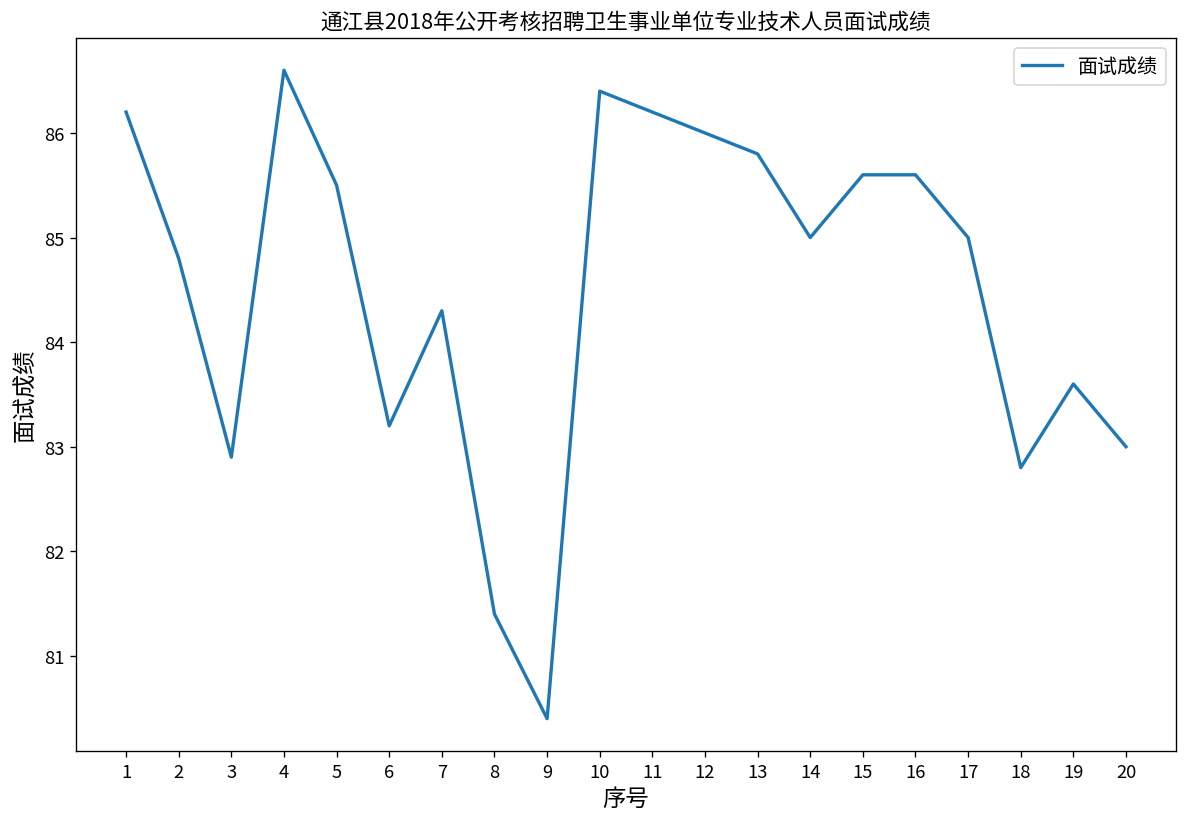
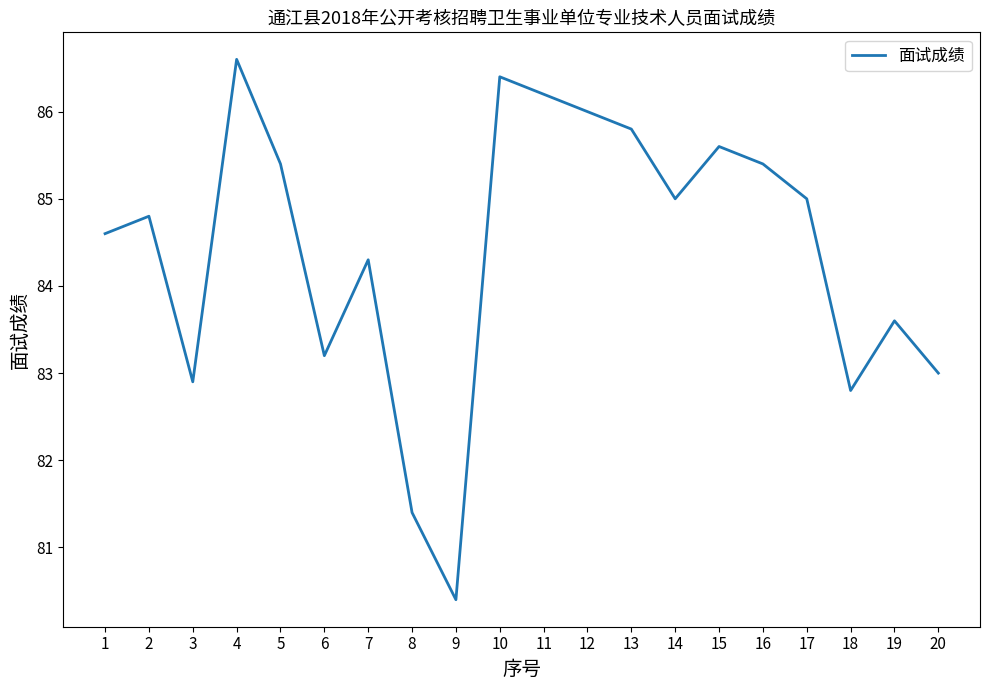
  {
-   "1": 86.2,
+   "1": 84.6,
    "2": 84.8,
    "3": 82.9,
    "4": 86.6,
-   "5": 85.5,
+   "5": 85.4,
    "6": 83.2,
    "7": 84.3,
    "8": 81.4,
    "9": 80.4,
    "10": 86.4,
    "11": 86.2,
    "12": 86.0,
    "13": 85.8,
    "14": 85.0,
    "15": 85.6,
-   "16": 85.6,
+   "16": 85.4,
    "17": 85.0,
    "18": 82.8,
    "19": 83.6,
    "20": 83.0
  }
